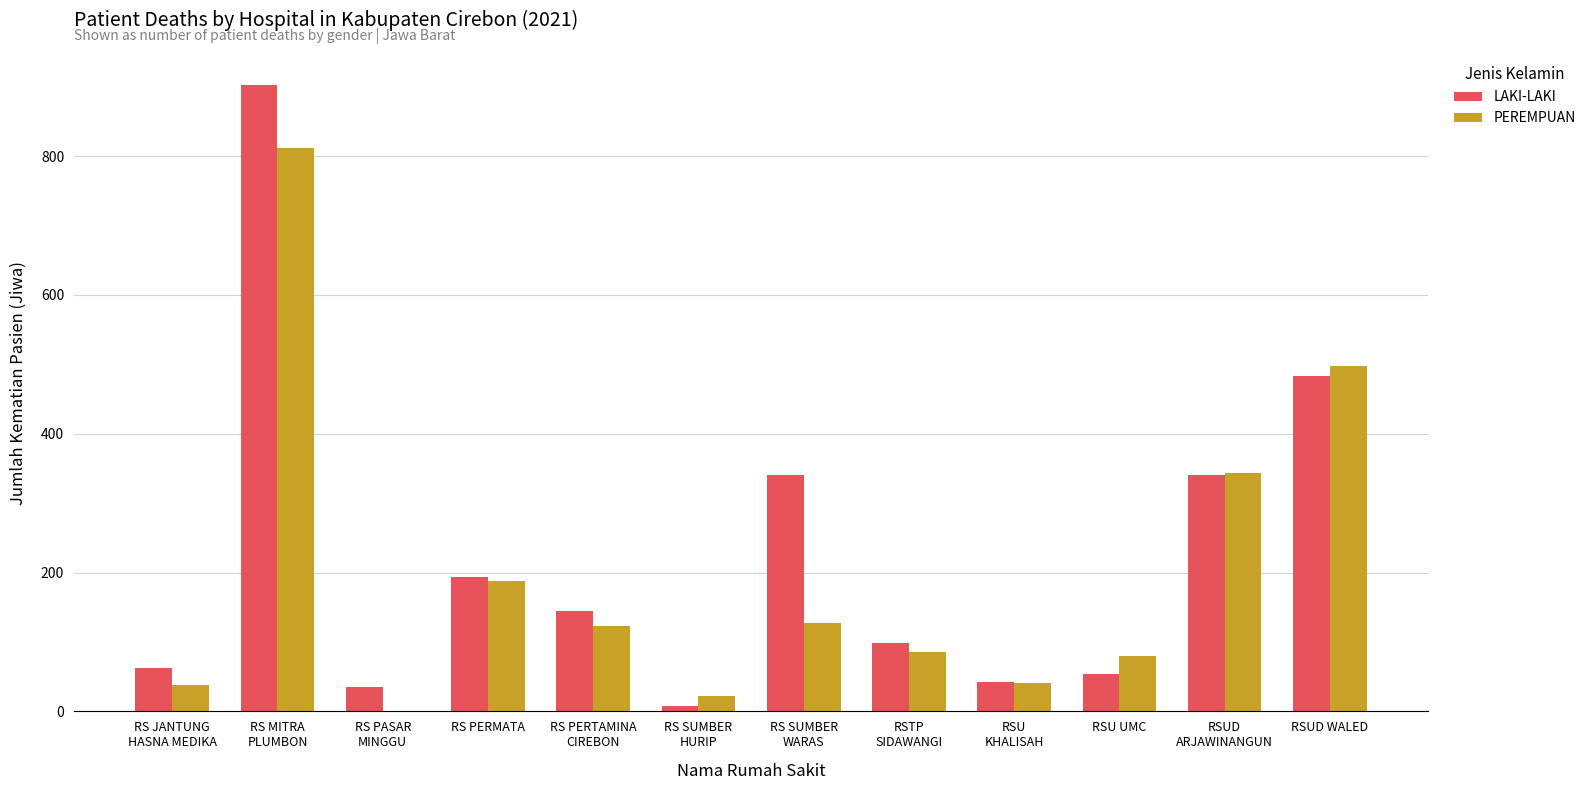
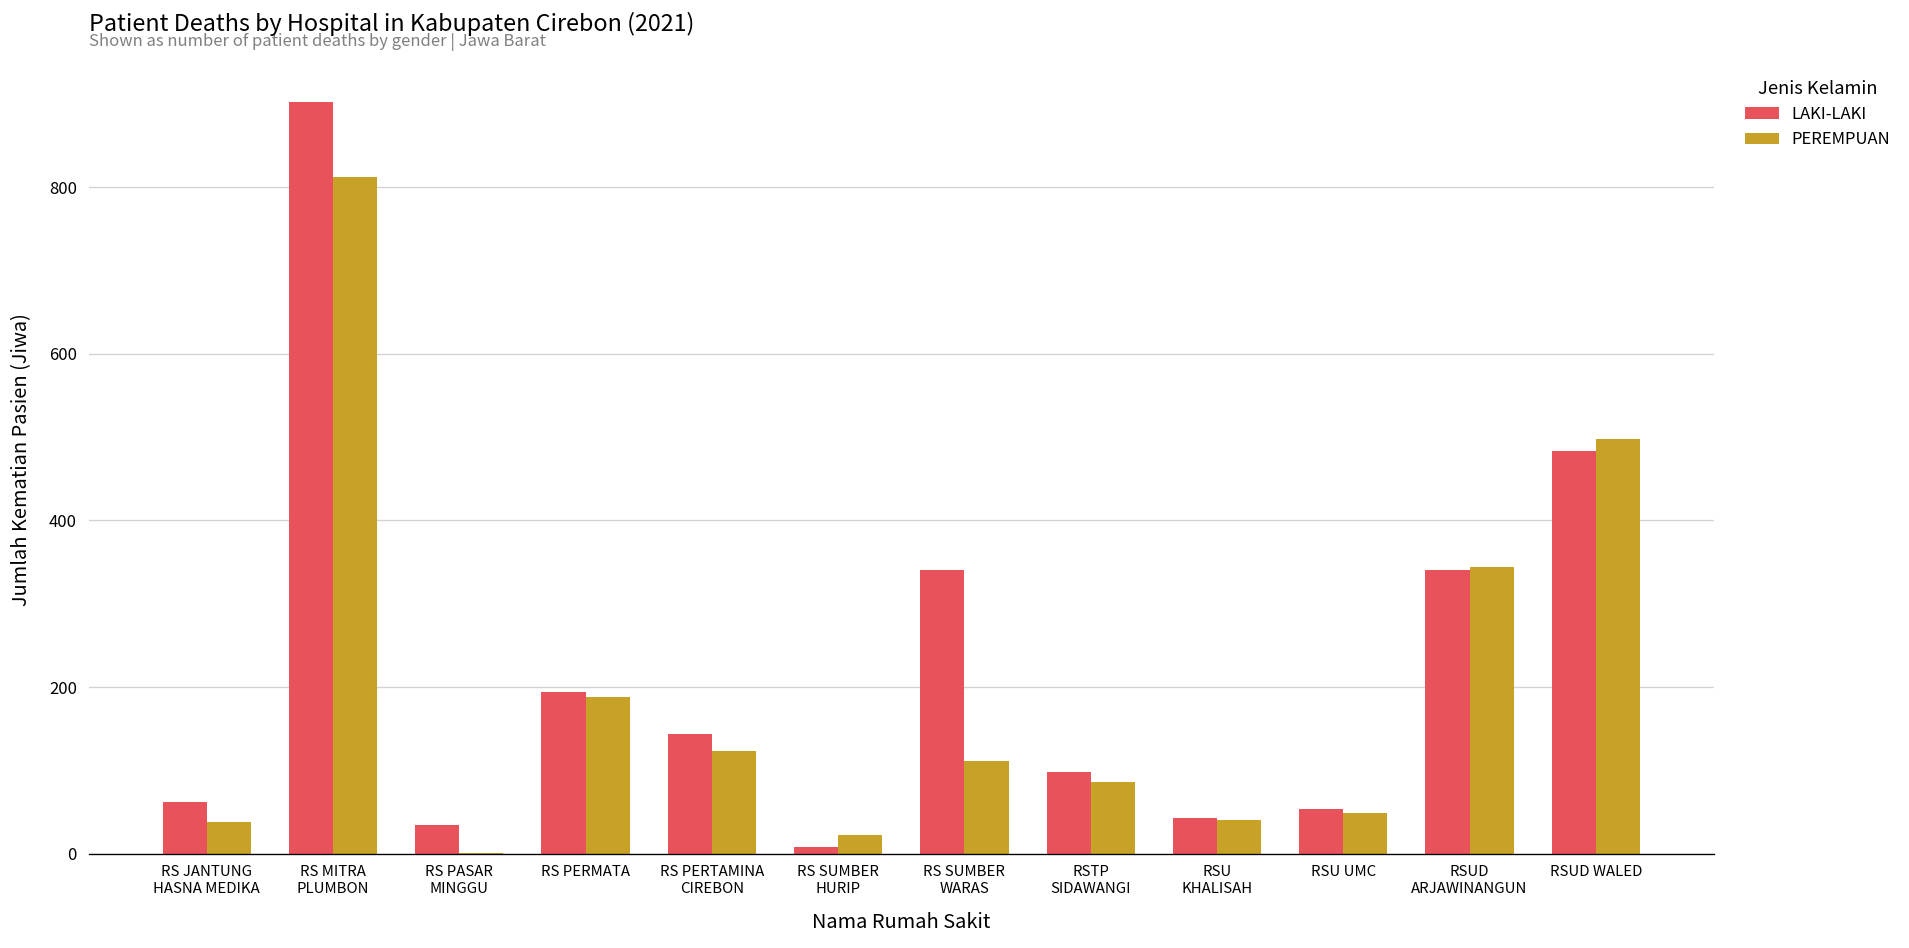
  {
    "LAKI-LAKI": {
      "RS JANTUNG HASNA MEDIKA": 60,
      "RS MITRA PLUMBON": 900,
      "RS PASAR MINGGU": 40,
      "RS PERMATA": 190,
      "RS PERTAMINA CIREBON": 140,
      "RS SUMBER HURIP": 10,
      "RS SUMBER WARAS": 340,
      "RSTP SIDAWANGI": 100,
      "RSU KHALISAH": 40,
      "RSU UMC": 50,
      "RSUD ARJAWINANGUN": 340,
      "RSUD WALED": 480
    },
    "PEREMPUAN": {
      "RS JANTUNG HASNA MEDIKA": 40,
      "RS MITRA PLUMBON": 810,
      "RS PERMATA": 190,
      "RS PERTAMINA CIREBON": 120,
      "RS SUMBER HURIP": 20,
-     "RS SUMBER WARAS": 130,
+     "RS SUMBER WARAS": 110,
      "RSTP SIDAWANGI": 90,
      "RSU KHALISAH": 40,
-     "RSU UMC": 80,
+     "RSU UMC": 50,
      "RSUD ARJAWINANGUN": 340,
      "RSUD WALED": 500
    }
  }
